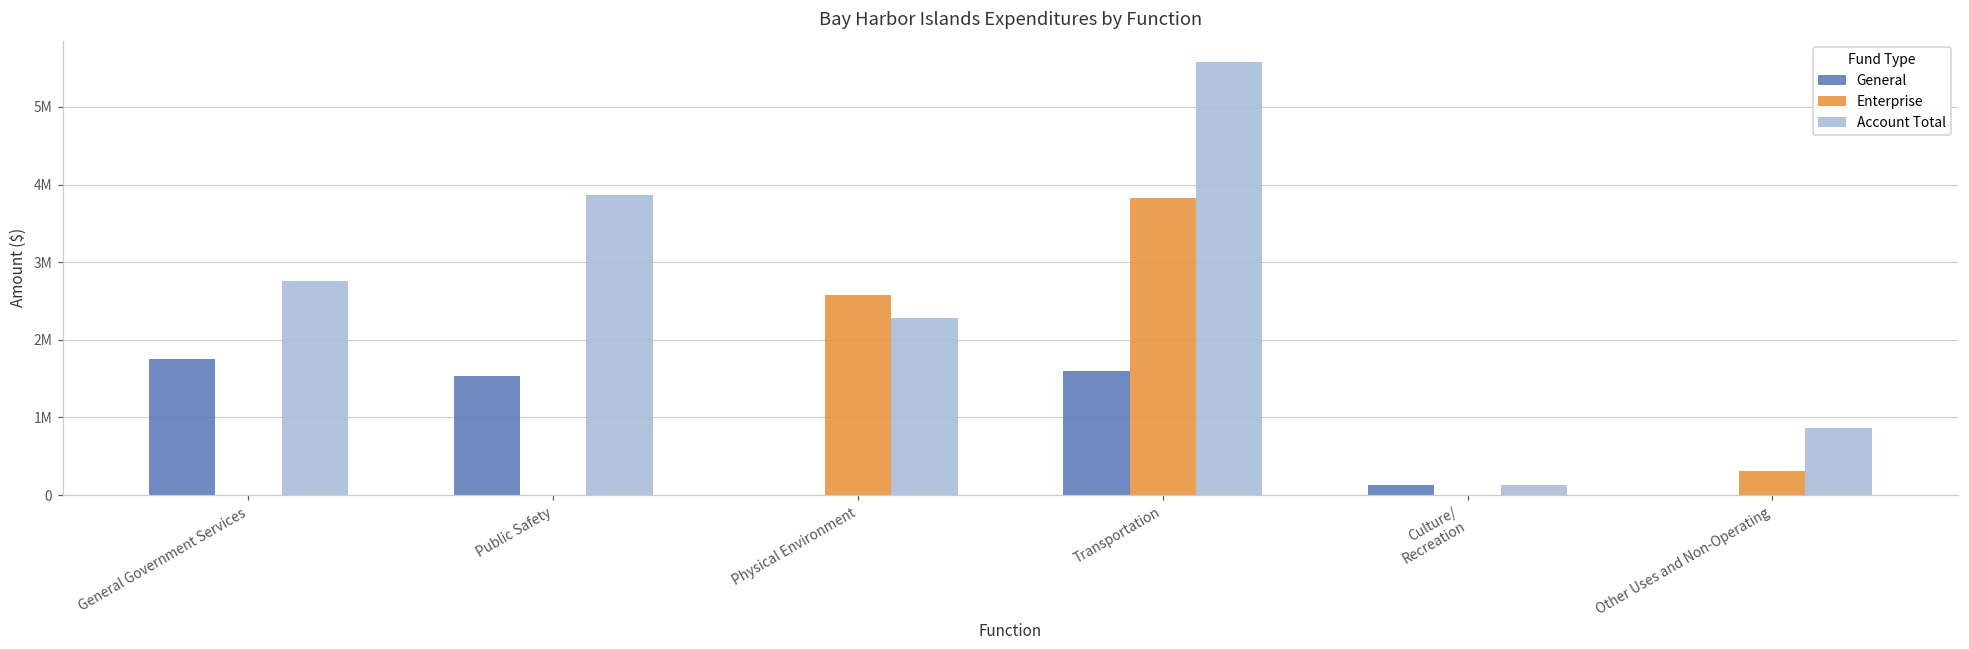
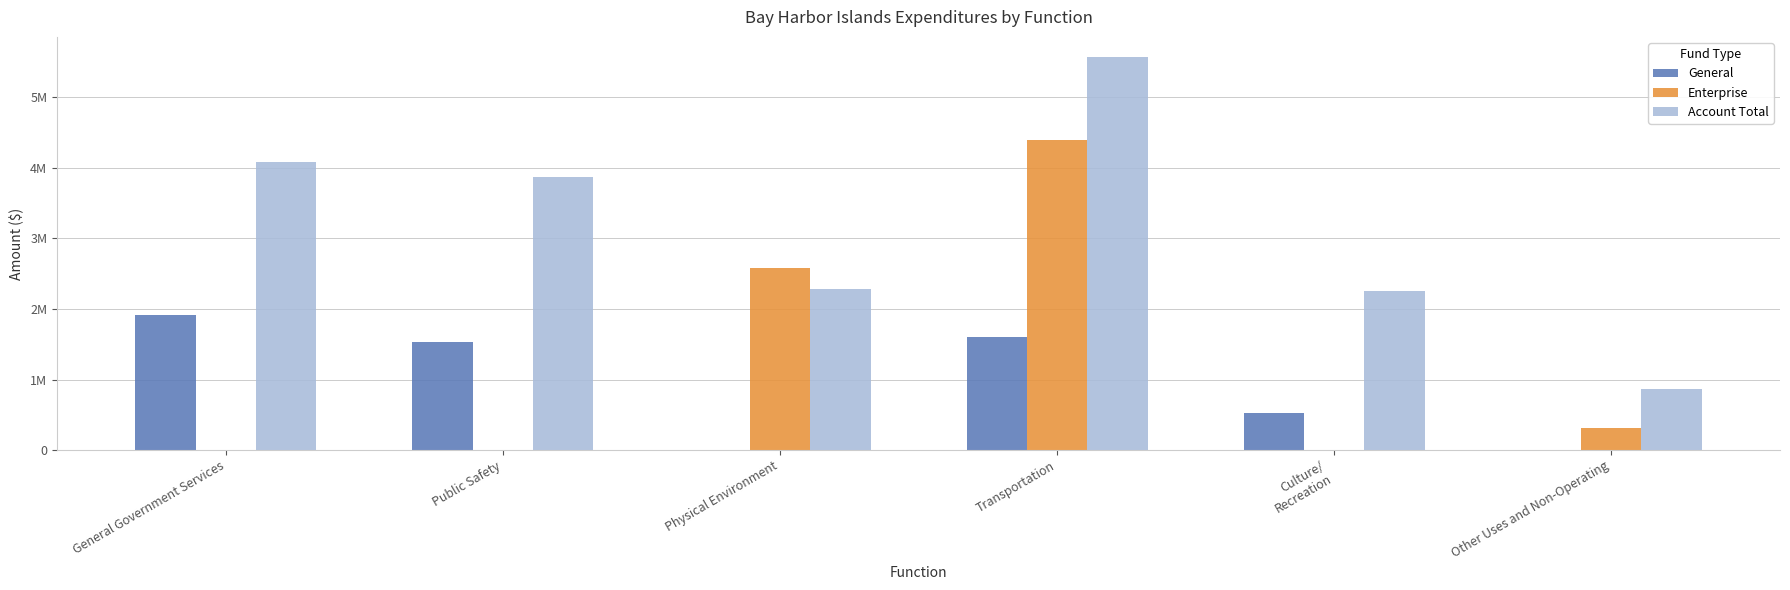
  {
    "General": {
-     "General Government Services": 1800000,
+     "General Government Services": 1900000,
      "Public Safety": 1500000,
      "Physical Environment": 0,
      "Transportation": 1600000,
-     "Culture/ Recreation": 100000,
+     "Culture/ Recreation": 500000,
      "Other Uses and Non-Operating": 0
    },
    "Enterprise": {
      "General Government Services": 0,
      "Public Safety": 0,
      "Physical Environment": 2600000,
-     "Transportation": 3800000,
+     "Transportation": 4400000,
      "Culture/ Recreation": 0,
      "Other Uses and Non-Operating": 300000
    },
    "Account Total": {
-     "General Government Services": 2800000,
+     "General Government Services": 4100000,
      "Public Safety": 3900000,
      "Physical Environment": 2300000,
      "Transportation": 5600000,
-     "Culture/ Recreation": 100000,
+     "Culture/ Recreation": 2300000,
      "Other Uses and Non-Operating": 900000
    }
  }
